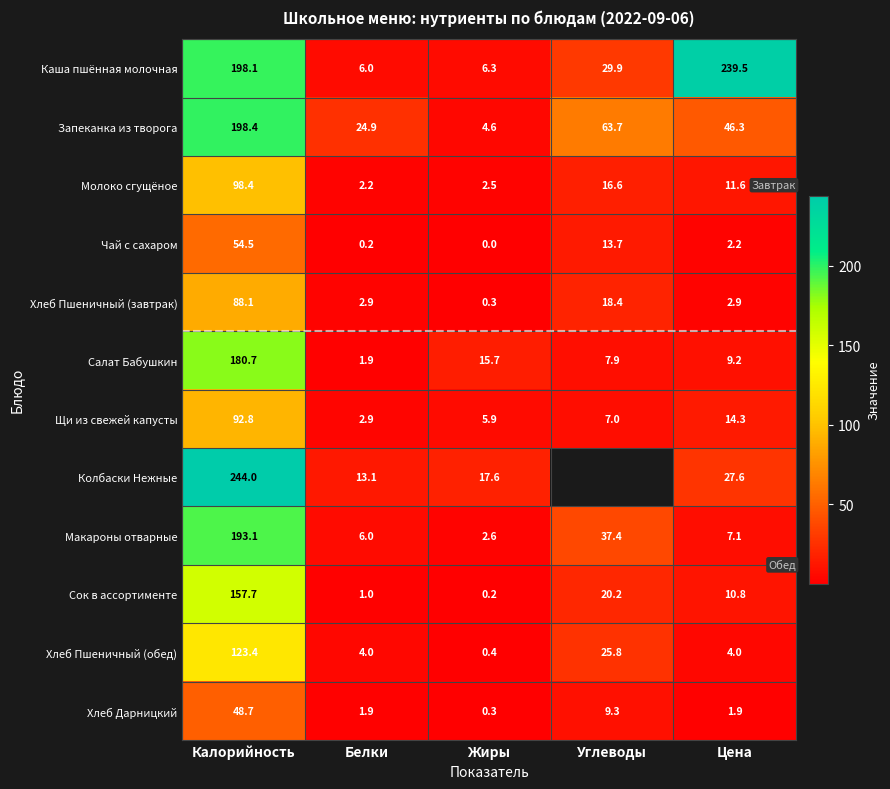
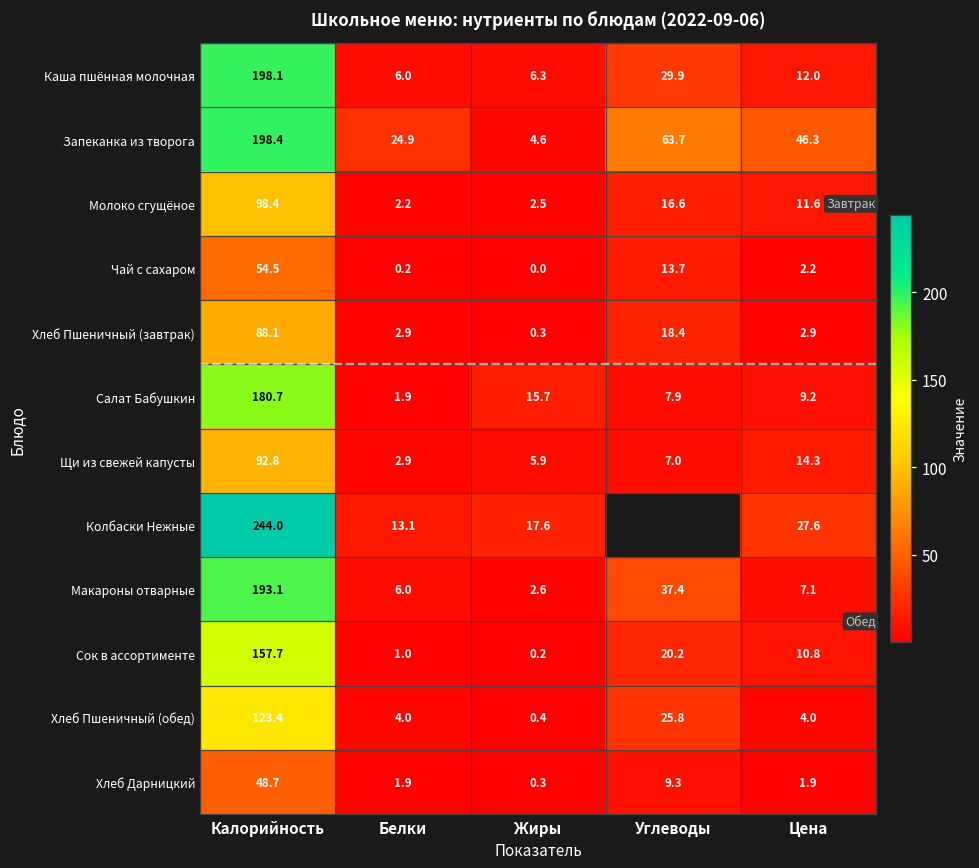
  {
    "Каша пшённая молочная": {
      "Калорийность": 198.1,
      "Белки": 6.0,
      "Жиры": 6.3,
      "Углеводы": 29.9,
-     "Цена": 239.5
+     "Цена": 12.0
    },
    "Запеканка из творога": {
      "Калорийность": 198.4,
      "Белки": 24.9,
      "Жиры": 4.6,
      "Углеводы": 63.7,
      "Цена": 46.3
    },
    "Молоко сгущёное": {
      "Калорийность": 98.4,
      "Белки": 2.2,
      "Жиры": 2.5,
      "Углеводы": 16.6,
      "Цена": 11.6
    },
    "Чай с сахаром": {
      "Калорийность": 54.5,
      "Белки": 0.2,
      "Жиры": 0.0,
      "Углеводы": 13.7,
      "Цена": 2.2
    },
    "Хлеб Пшеничный (завтрак)": {
      "Калорийность": 88.1,
      "Белки": 2.9,
      "Жиры": 0.3,
      "Углеводы": 18.4,
      "Цена": 2.9
    },
    "Салат Бабушкин": {
      "Калорийность": 180.7,
      "Белки": 1.9,
      "Жиры": 15.7,
      "Углеводы": 7.9,
      "Цена": 9.2
    },
    "Щи из свежей капусты": {
      "Калорийность": 92.8,
      "Белки": 2.9,
      "Жиры": 5.9,
      "Углеводы": 7.0,
      "Цена": 14.3
    },
    "Колбаски Нежные": {
      "Калорийность": 244.0,
      "Белки": 13.1,
      "Жиры": 17.6,
      "Цена": 27.6
    },
    "Макароны отварные": {
      "Калорийность": 193.1,
      "Белки": 6.0,
      "Жиры": 2.6,
      "Углеводы": 37.4,
      "Цена": 7.1
    },
    "Сок в ассортименте": {
      "Калорийность": 157.7,
      "Белки": 1.0,
      "Жиры": 0.2,
      "Углеводы": 20.2,
      "Цена": 10.8
    },
    "Хлеб Пшеничный (обед)": {
      "Калорийность": 123.4,
      "Белки": 4.0,
      "Жиры": 0.4,
      "Углеводы": 25.8,
      "Цена": 4.0
    },
    "Хлеб Дарницкий": {
      "Калорийность": 48.7,
      "Белки": 1.9,
      "Жиры": 0.3,
      "Углеводы": 9.3,
      "Цена": 1.9
    }
  }
